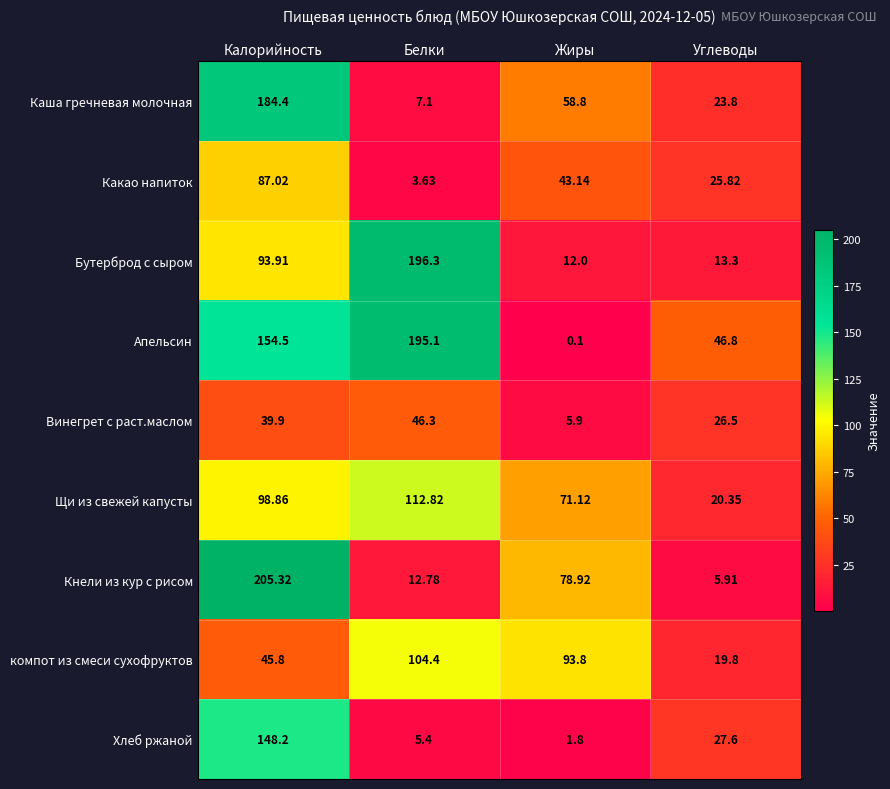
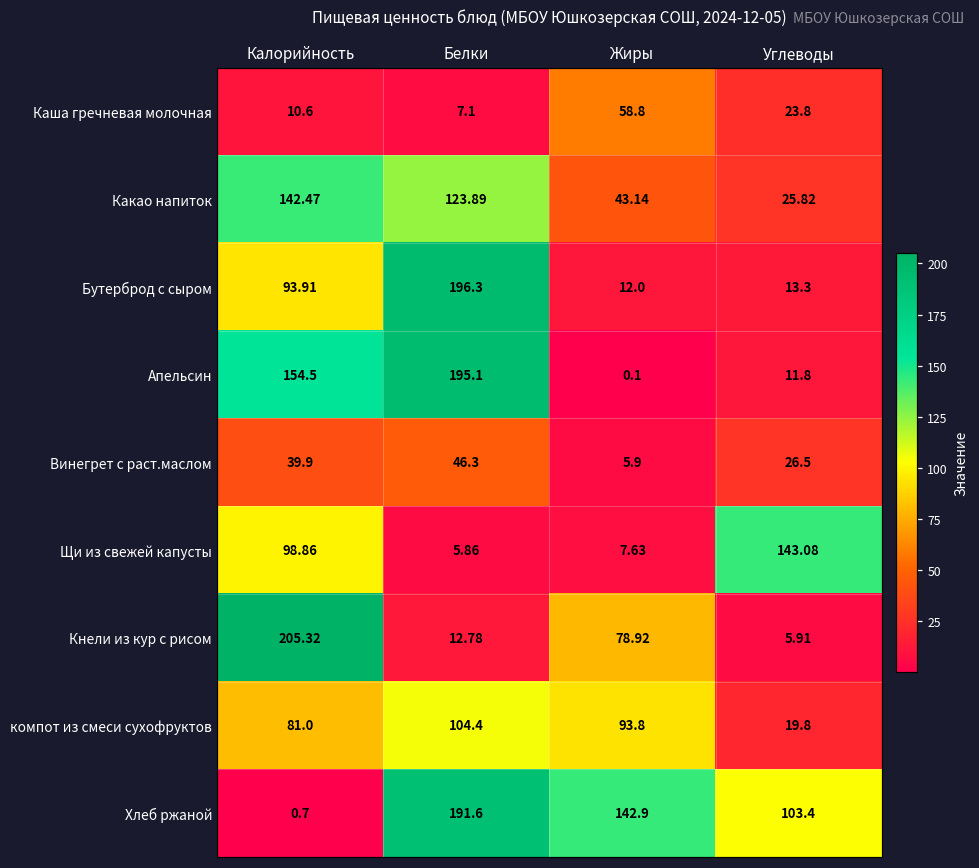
  {
    "Каша гречневая молочная": {
-     "Калорийность": 184.4,
+     "Калорийность": 10.6,
      "Белки": 7.1,
      "Жиры": 58.8,
      "Углеводы": 23.8
    },
    "Какао напиток": {
-     "Калорийность": 87.02,
-     "Белки": 3.63,
+     "Калорийность": 142.47,
+     "Белки": 123.89,
      "Жиры": 43.14,
      "Углеводы": 25.82
    },
    "Бутерброд с сыром": {
      "Калорийность": 93.91,
      "Белки": 196.3,
      "Жиры": 12.0,
      "Углеводы": 13.3
    },
    "Апельсин": {
      "Калорийность": 154.5,
      "Белки": 195.1,
      "Жиры": 0.1,
-     "Углеводы": 46.8
+     "Углеводы": 11.8
    },
    "Винегрет с раст.маслом": {
      "Калорийность": 39.9,
      "Белки": 46.3,
      "Жиры": 5.9,
      "Углеводы": 26.5
    },
    "Щи из свежей капусты": {
      "Калорийность": 98.86,
-     "Белки": 112.82,
-     "Жиры": 71.12,
-     "Углеводы": 20.35
+     "Белки": 5.86,
+     "Жиры": 7.63,
+     "Углеводы": 143.08
    },
    "Кнели из кур с рисом": {
      "Калорийность": 205.32,
      "Белки": 12.78,
      "Жиры": 78.92,
      "Углеводы": 5.91
    },
    "компот из смеси сухофруктов": {
-     "Калорийность": 45.8,
+     "Калорийность": 81.0,
      "Белки": 104.4,
      "Жиры": 93.8,
      "Углеводы": 19.8
    },
    "Хлеб ржаной": {
-     "Калорийность": 148.2,
-     "Белки": 5.4,
-     "Жиры": 1.8,
-     "Углеводы": 27.6
+     "Калорийность": 0.7,
+     "Белки": 191.6,
+     "Жиры": 142.9,
+     "Углеводы": 103.4
    }
  }
